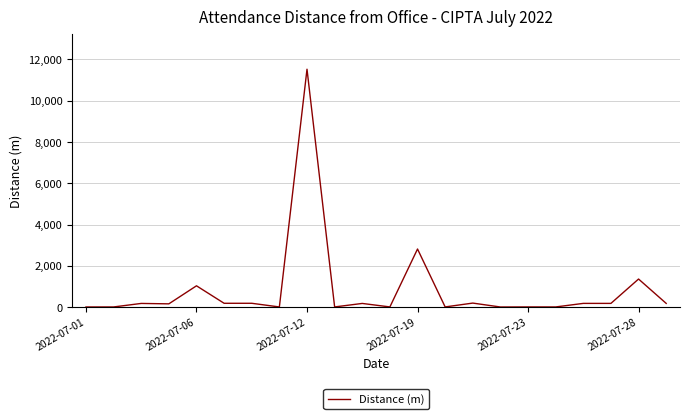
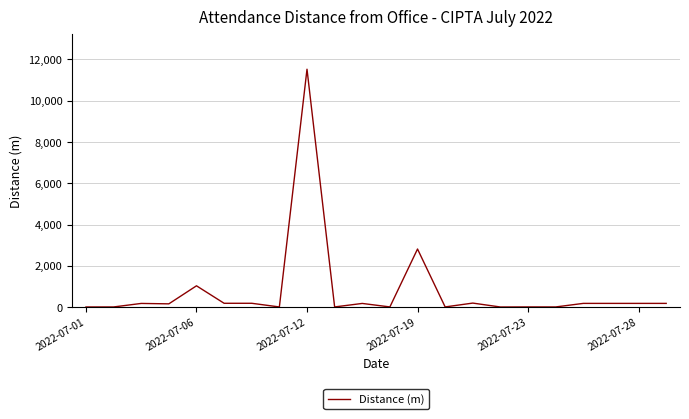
  {
    "2022-07-01": "0",
    "2022-07-06": "1,000",
    "2022-07-12": "11,500",
    "2022-07-19": "2,800",
    "2022-07-23": "0",
-   "2022-07-28": "1,400"
+   "2022-07-28": "200"
  }
